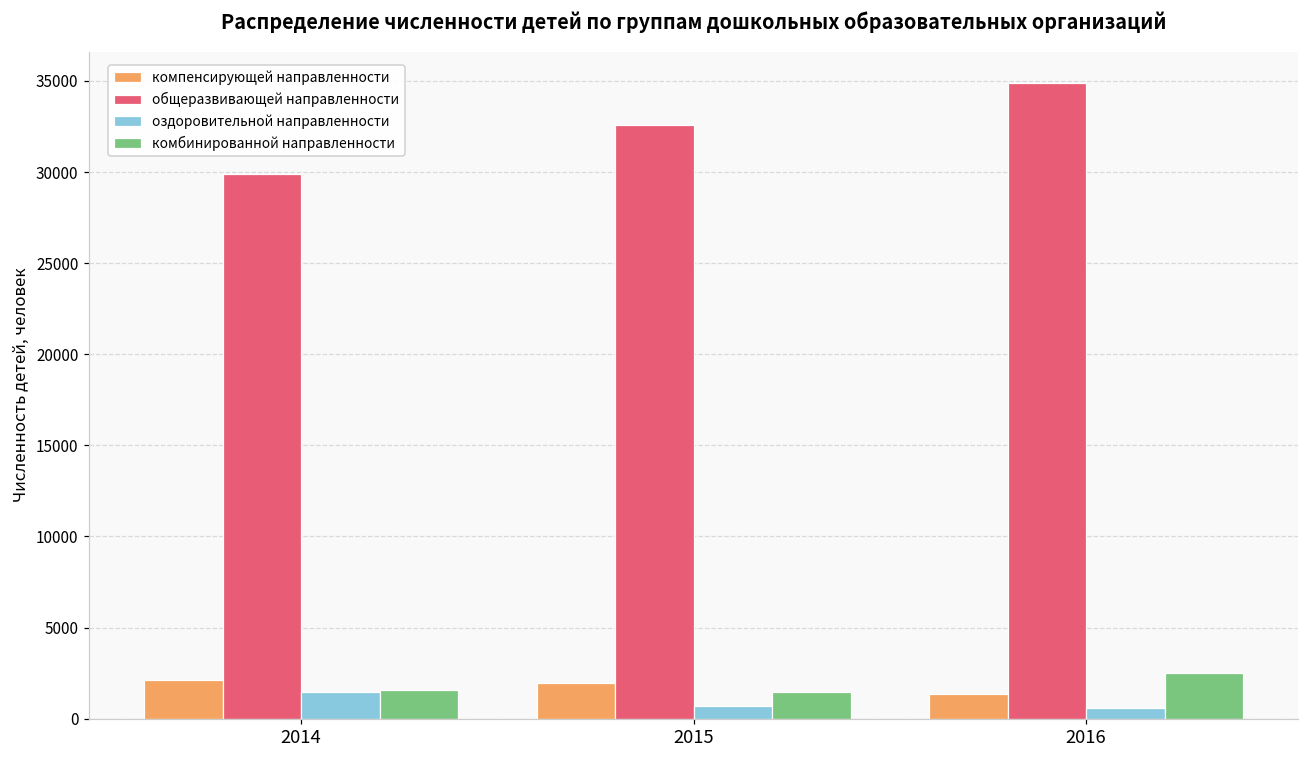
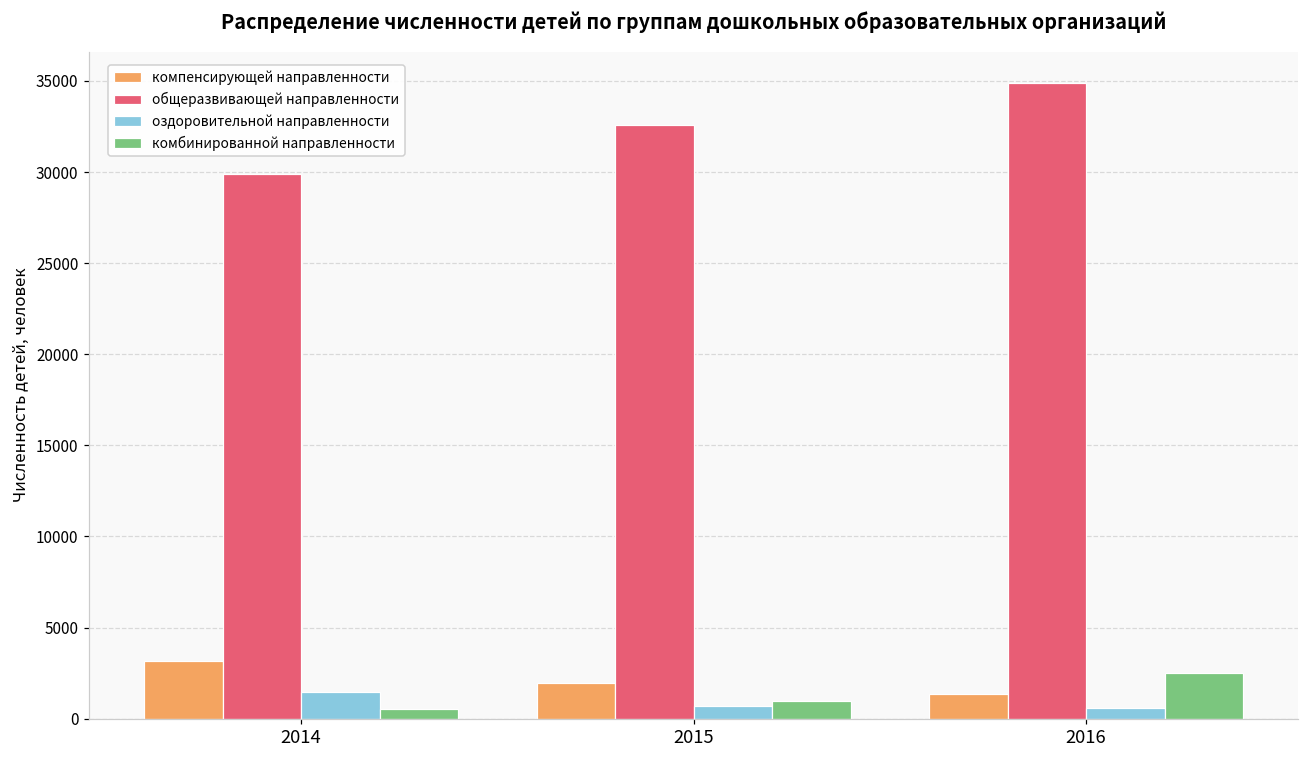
  {
    "компенсирующей направленности": {
-     "2014": 2100,
+     "2014": 3200,
      "2015": 1900,
      "2016": 1400
    },
    "общеразвивающей направленности": {
      "2014": 29900,
      "2015": 32600,
      "2016": 34900
    },
    "оздоровительной направленности": {
      "2014": 1400,
      "2015": 700,
      "2016": 600
    },
    "комбинированной направленности": {
-     "2014": 1500,
-     "2015": 1500,
+     "2014": 500,
+     "2015": 1000,
      "2016": 2500
    }
  }
